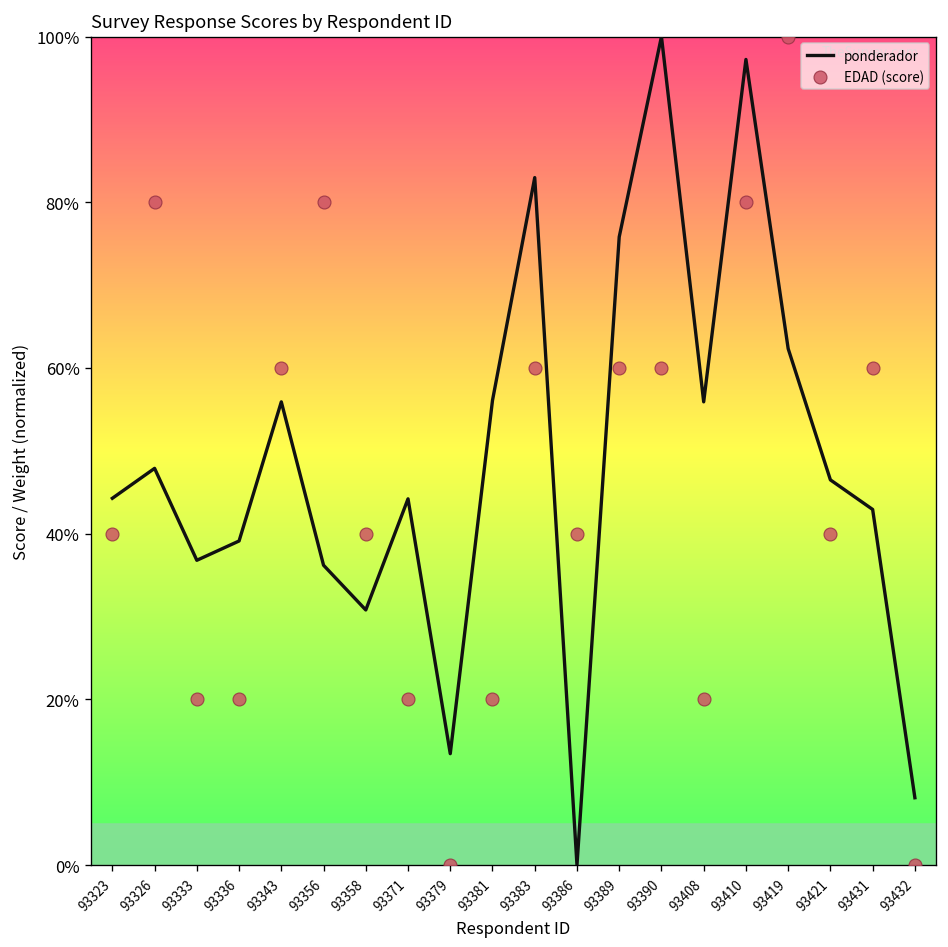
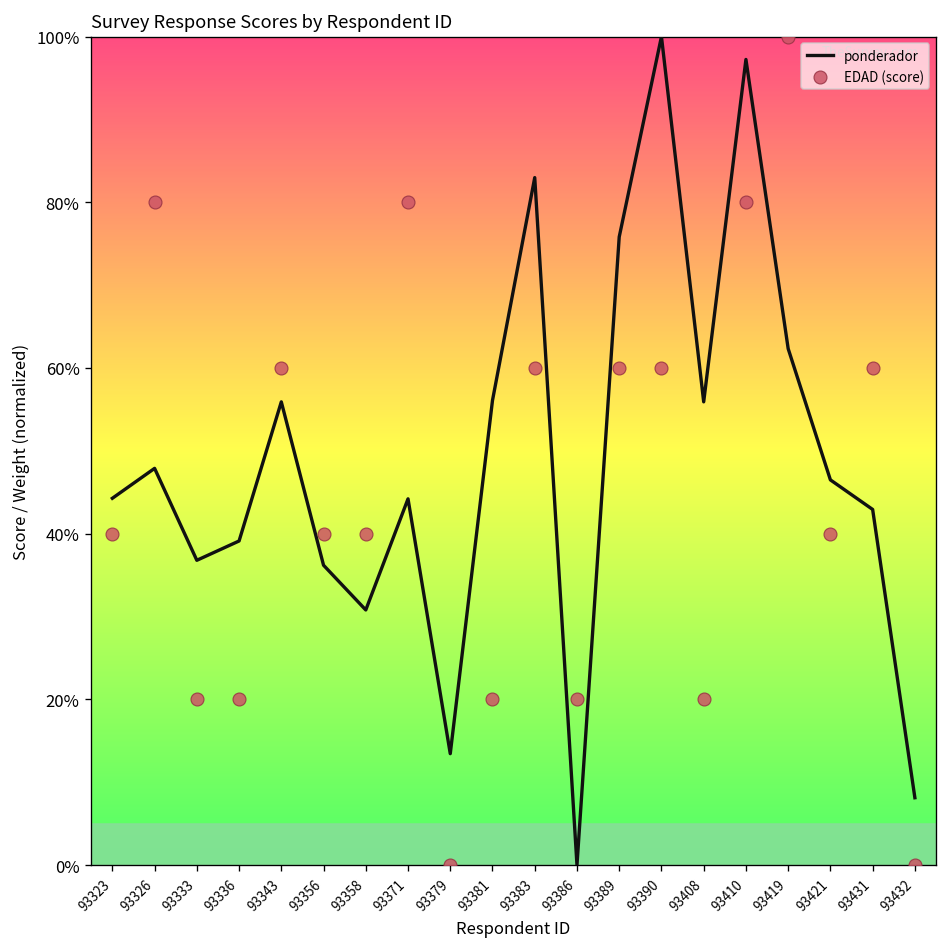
  {
    "ponderador": {
      "93323": "44%",
      "93326": "48%",
      "93333": "37%",
      "93336": "39%",
      "93343": "56%",
      "93356": "36%",
      "93358": "31%",
      "93371": "44%",
      "93379": "13%",
      "93381": "56%",
      "93383": "83%",
      "93389": "76%",
      "93390": "100%",
      "93408": "56%",
      "93410": "97%",
      "93419": "62%",
      "93421": "46%",
      "93431": "43%",
      "93432": "8%"
    },
    "EDAD (score)": {
-     "93356": "80%",
-     "93371": "20%",
-     "93386": "40%"
+     "93356": "40%",
+     "93371": "80%",
+     "93386": "20%"
    }
  }
